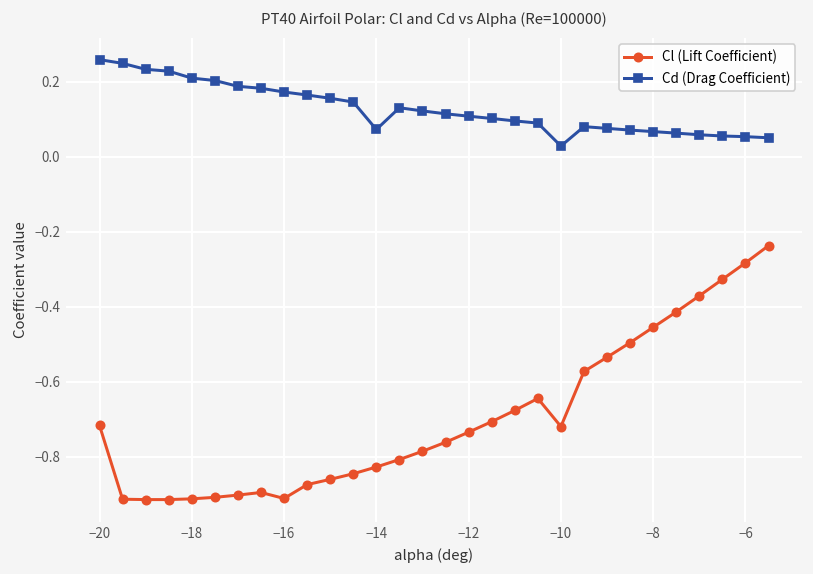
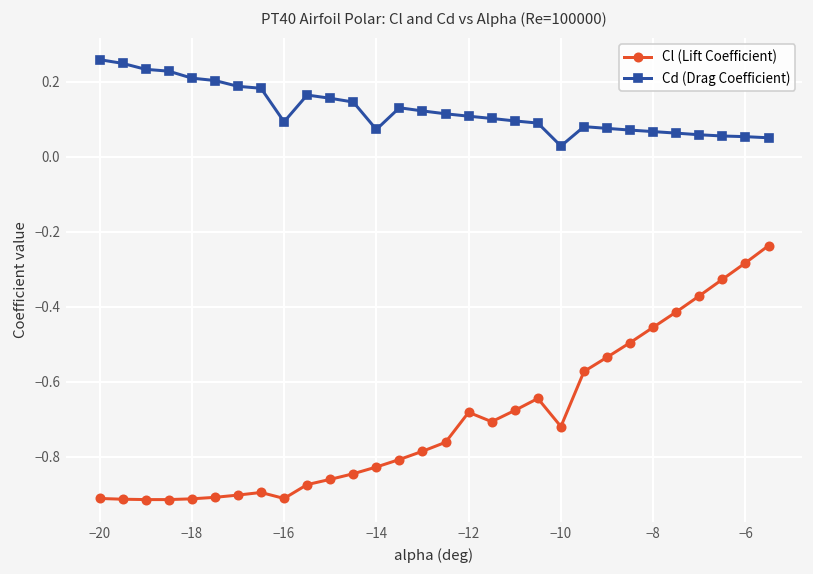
  {
    "Cl (Lift Coefficient)": {
-     "−20": -0.72,
+     "−20": -0.91,
      "−18": -0.91,
      "−16": -0.91,
      "−14": -0.83,
-     "−12": -0.74,
+     "−12": -0.68,
      "−10": -0.72,
      "−8": -0.46,
      "−6": -0.28
    },
    "Cd (Drag Coefficient)": {
      "−20": 0.26,
      "−18": 0.21,
-     "−16": 0.17,
+     "−16": 0.09,
      "−14": 0.07,
      "−12": 0.11,
      "−10": 0.03,
      "−8": 0.07,
      "−6": 0.05
    }
  }
